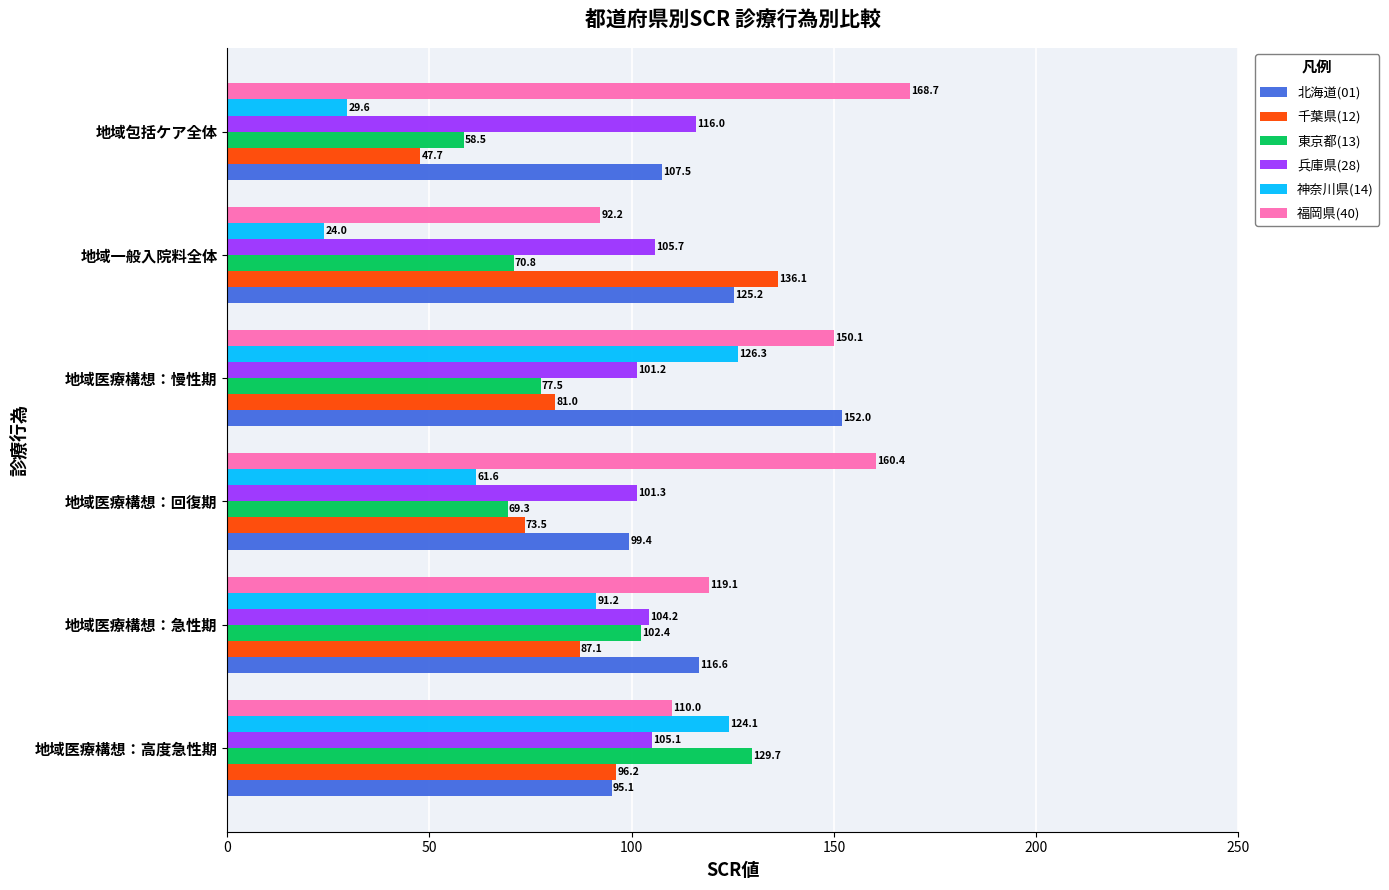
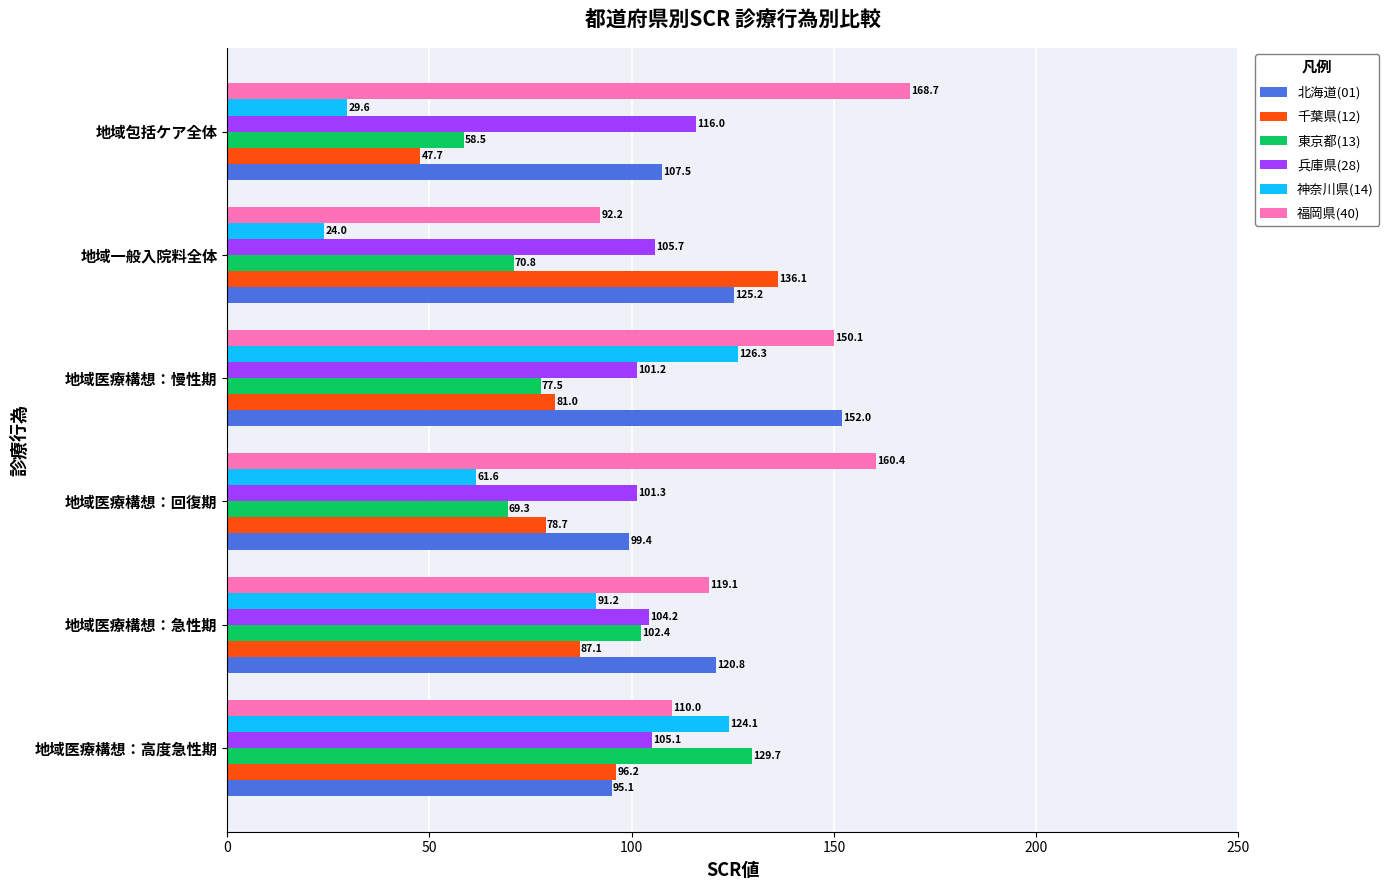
  {
    "北海道(01)": {
      "地域包括ケア全体": 107.5,
      "地域一般入院料全体": 125.2,
      "地域医療構想：慢性期": 152.0,
      "地域医療構想：回復期": 99.4,
-     "地域医療構想：急性期": 116.6,
+     "地域医療構想：急性期": 120.8,
      "地域医療構想：高度急性期": 95.1
    },
    "千葉県(12)": {
      "地域包括ケア全体": 47.7,
      "地域一般入院料全体": 136.1,
      "地域医療構想：慢性期": 81.0,
-     "地域医療構想：回復期": 73.5,
+     "地域医療構想：回復期": 78.7,
      "地域医療構想：急性期": 87.1,
      "地域医療構想：高度急性期": 96.2
    },
    "東京都(13)": {
      "地域包括ケア全体": 58.5,
      "地域一般入院料全体": 70.8,
      "地域医療構想：慢性期": 77.5,
      "地域医療構想：回復期": 69.3,
      "地域医療構想：急性期": 102.4,
      "地域医療構想：高度急性期": 129.7
    },
    "兵庫県(28)": {
      "地域包括ケア全体": 116.0,
      "地域一般入院料全体": 105.7,
      "地域医療構想：慢性期": 101.2,
      "地域医療構想：回復期": 101.3,
      "地域医療構想：急性期": 104.2,
      "地域医療構想：高度急性期": 105.1
    },
    "神奈川県(14)": {
      "地域包括ケア全体": 29.6,
      "地域一般入院料全体": 24.0,
      "地域医療構想：慢性期": 126.3,
      "地域医療構想：回復期": 61.6,
      "地域医療構想：急性期": 91.2,
      "地域医療構想：高度急性期": 124.1
    },
    "福岡県(40)": {
      "地域包括ケア全体": 168.7,
      "地域一般入院料全体": 92.2,
      "地域医療構想：慢性期": 150.1,
      "地域医療構想：回復期": 160.4,
      "地域医療構想：急性期": 119.1,
      "地域医療構想：高度急性期": 110.0
    }
  }
